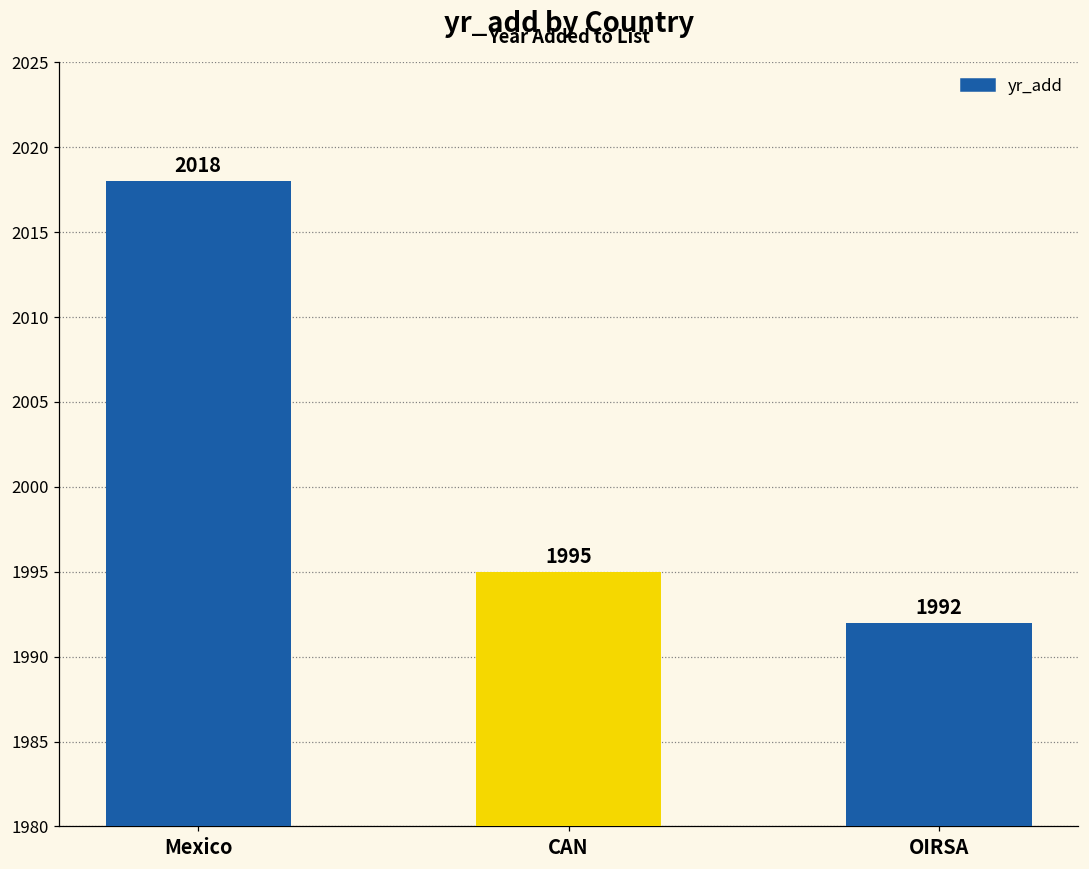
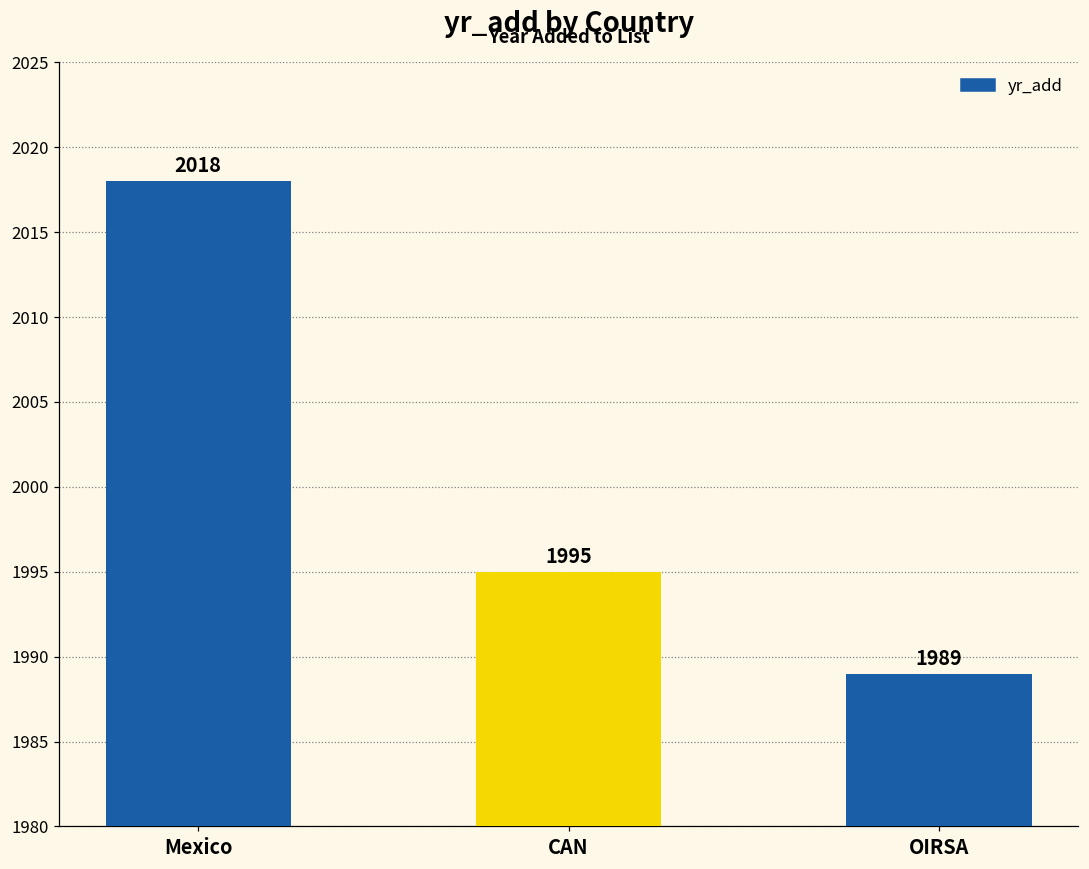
  {
    "Mexico": 2018,
    "CAN": 1995,
-   "OIRSA": 1992
+   "OIRSA": 1989
  }
